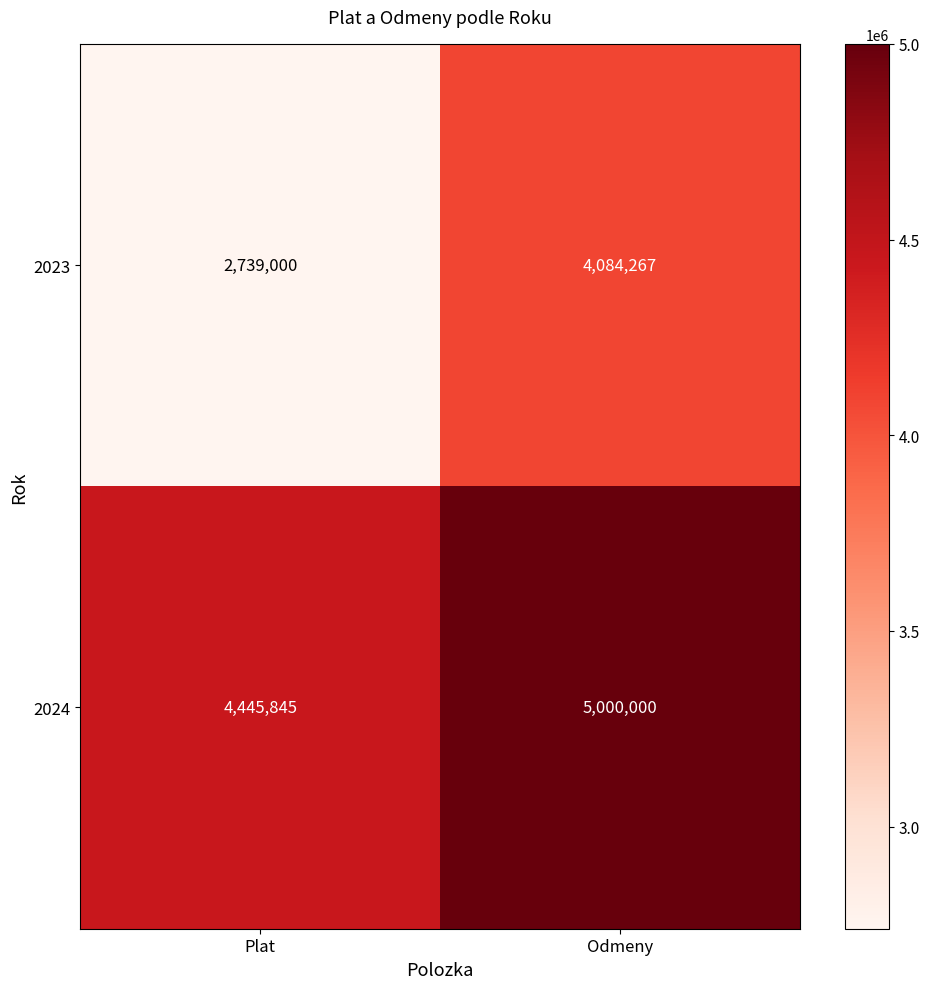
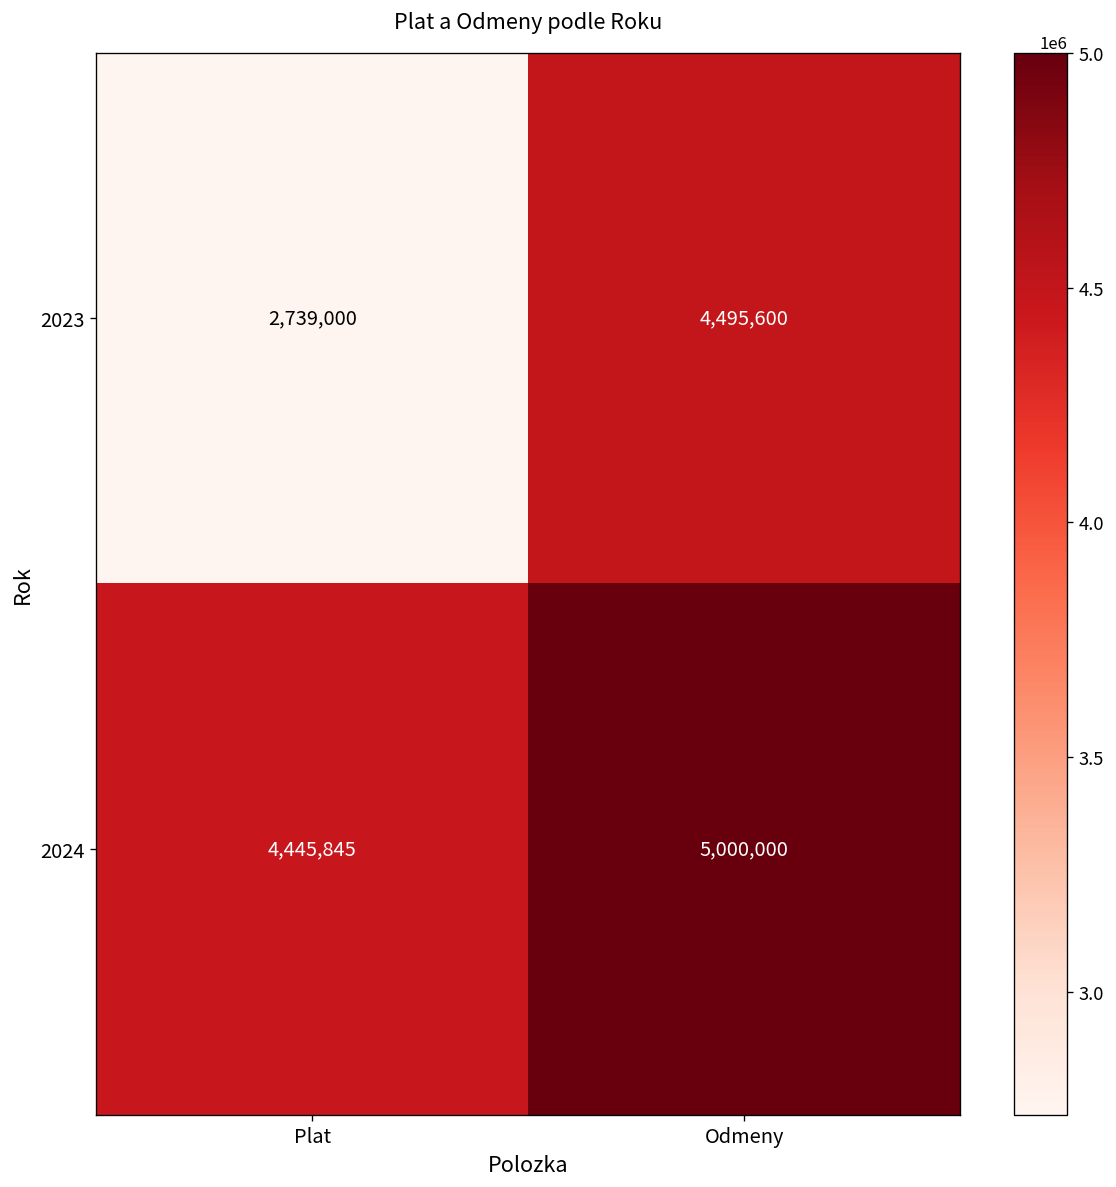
  {
    "2023": {
      "Plat": "2,739,000",
-     "Odmeny": "4,084,267"
+     "Odmeny": "4,495,600"
    },
    "2024": {
      "Plat": "4,445,845",
      "Odmeny": "5,000,000"
    }
  }
